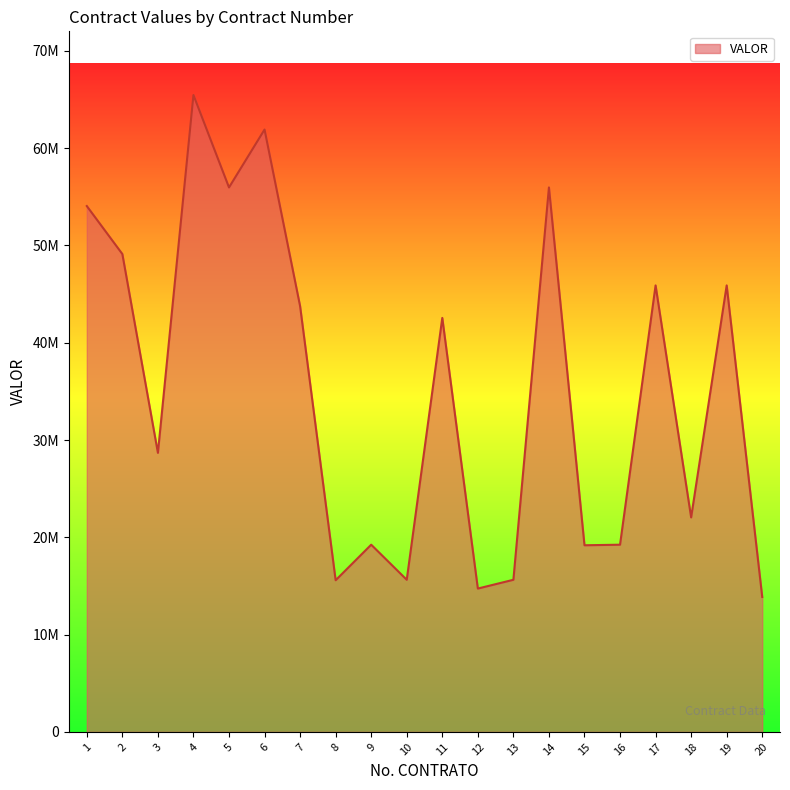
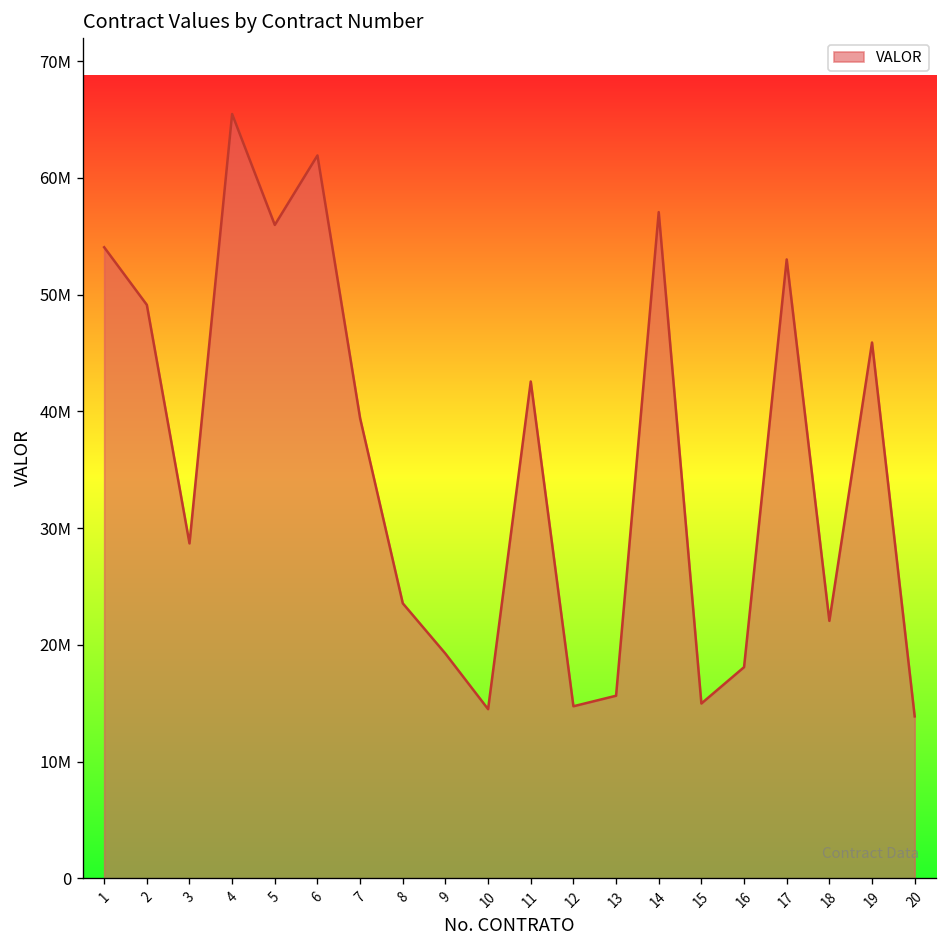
  {
    "1": 54000000,
    "2": 49000000,
    "3": 29000000,
    "4": 65000000,
    "5": 56000000,
    "6": 62000000,
-   "7": 44000000,
-   "8": 16000000,
+   "7": 39000000,
+   "8": 24000000,
    "9": 19000000,
-   "10": 16000000,
+   "10": 14000000,
    "11": 43000000,
    "12": 15000000,
    "13": 16000000,
-   "14": 56000000,
-   "15": 19000000,
-   "16": 19000000,
-   "17": 46000000,
+   "14": 57000000,
+   "15": 15000000,
+   "16": 18000000,
+   "17": 53000000,
    "18": 22000000,
    "19": 46000000,
    "20": 14000000
  }
